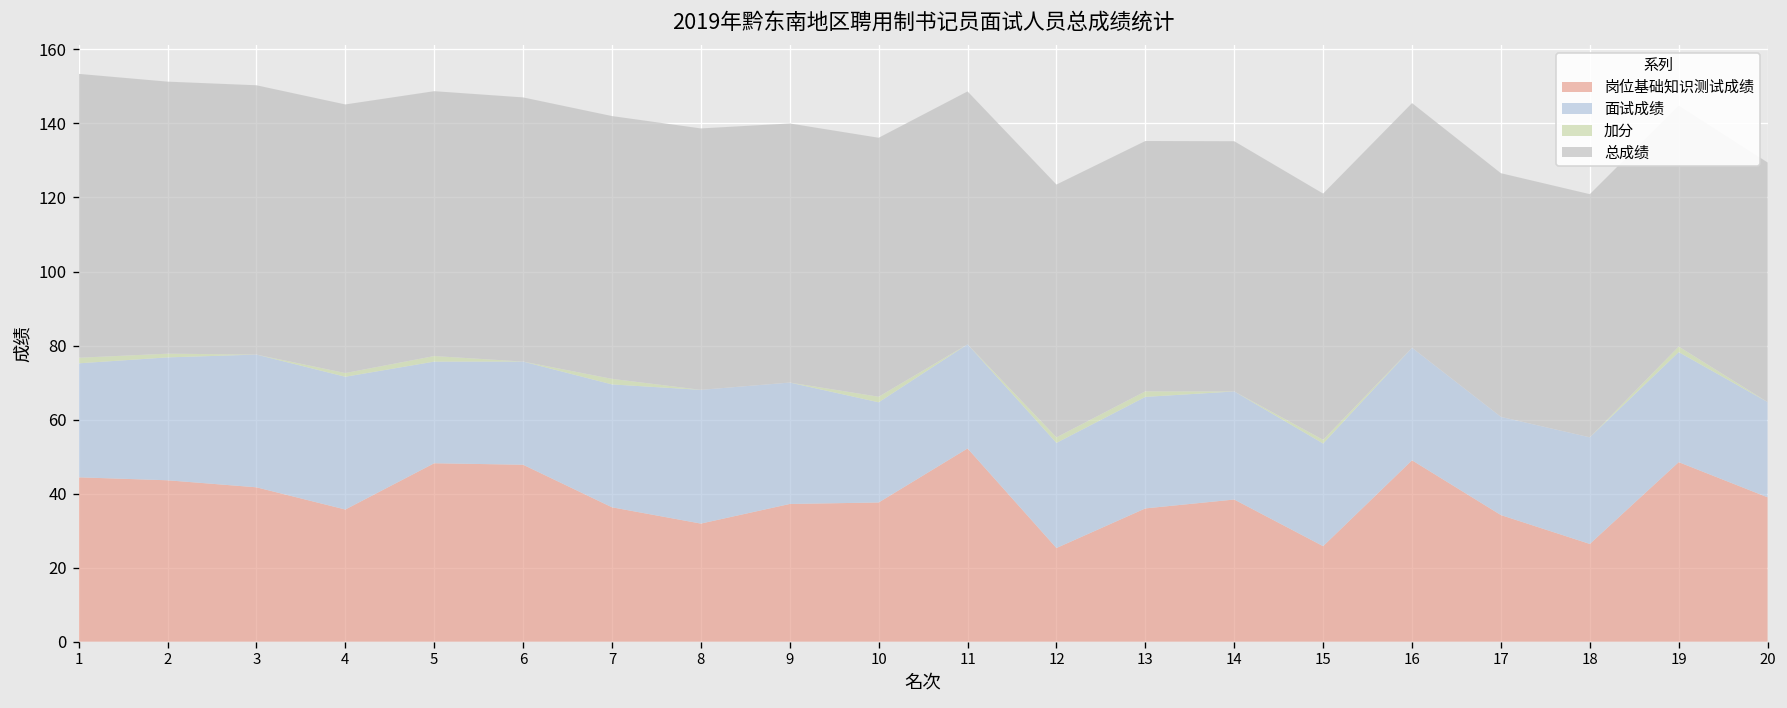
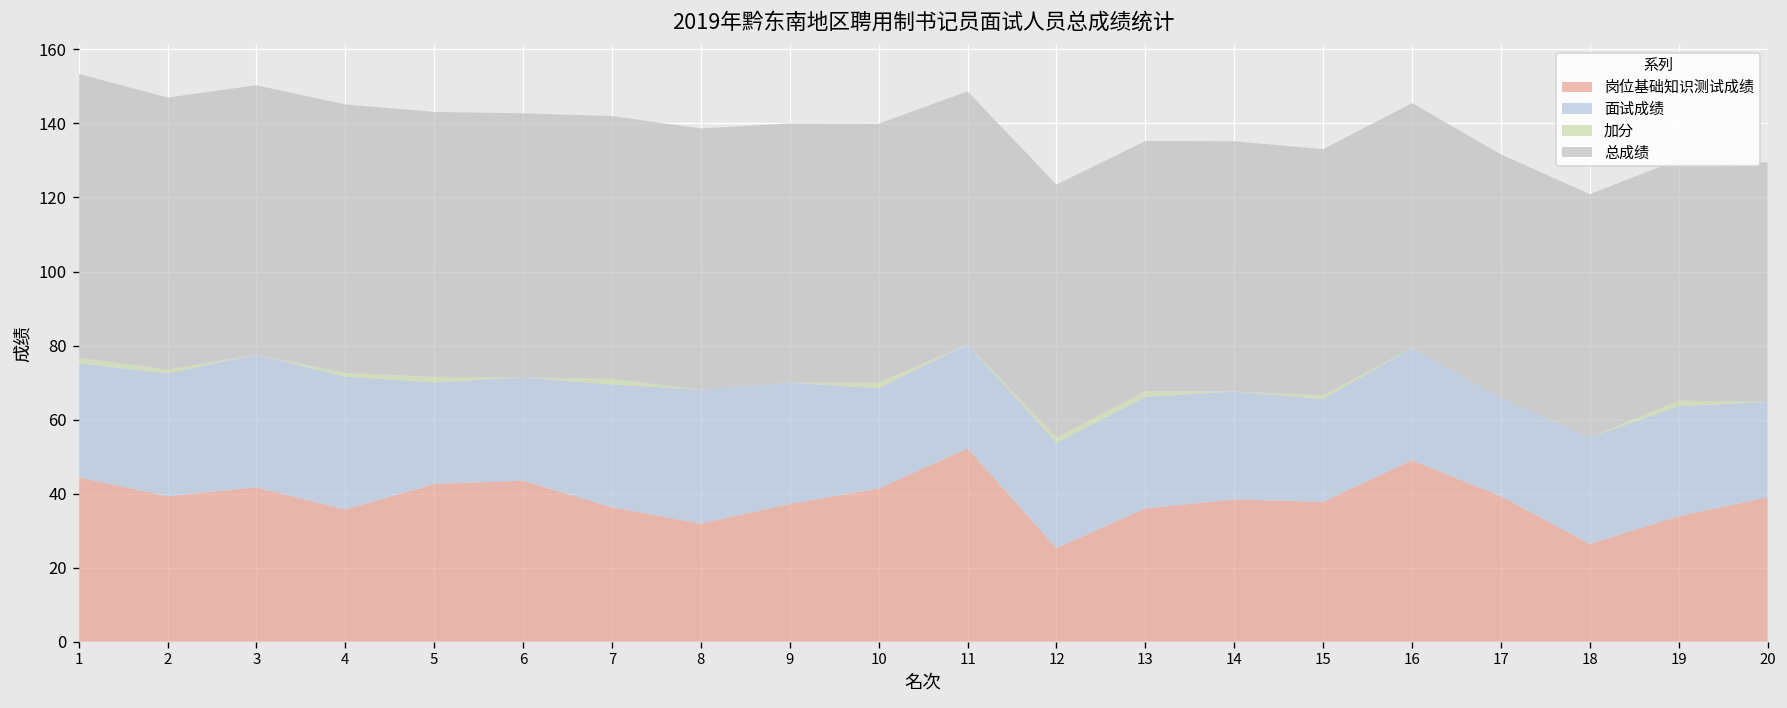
  {
    "岗位基础知识测试成绩": {
      "1": 44,
-     "2": 44,
+     "2": 39,
      "3": 42,
      "4": 36,
-     "5": 48,
-     "6": 48,
+     "5": 43,
+     "6": 44,
      "7": 36,
      "8": 32,
      "9": 37,
-     "10": 38,
+     "10": 41,
      "11": 52,
      "12": 25,
      "13": 36,
      "14": 38,
-     "15": 26,
+     "15": 38,
      "16": 49,
-     "17": 34,
+     "17": 39,
      "18": 26,
-     "19": 49,
+     "19": 34,
      "20": 39
    }
  }
